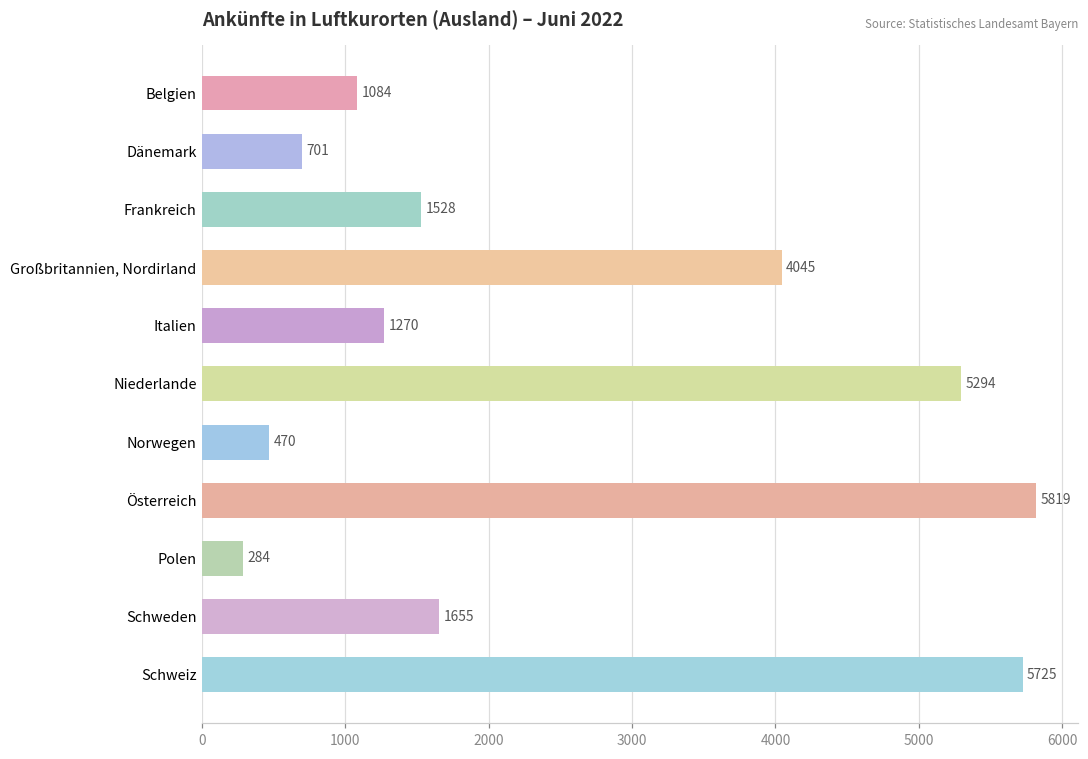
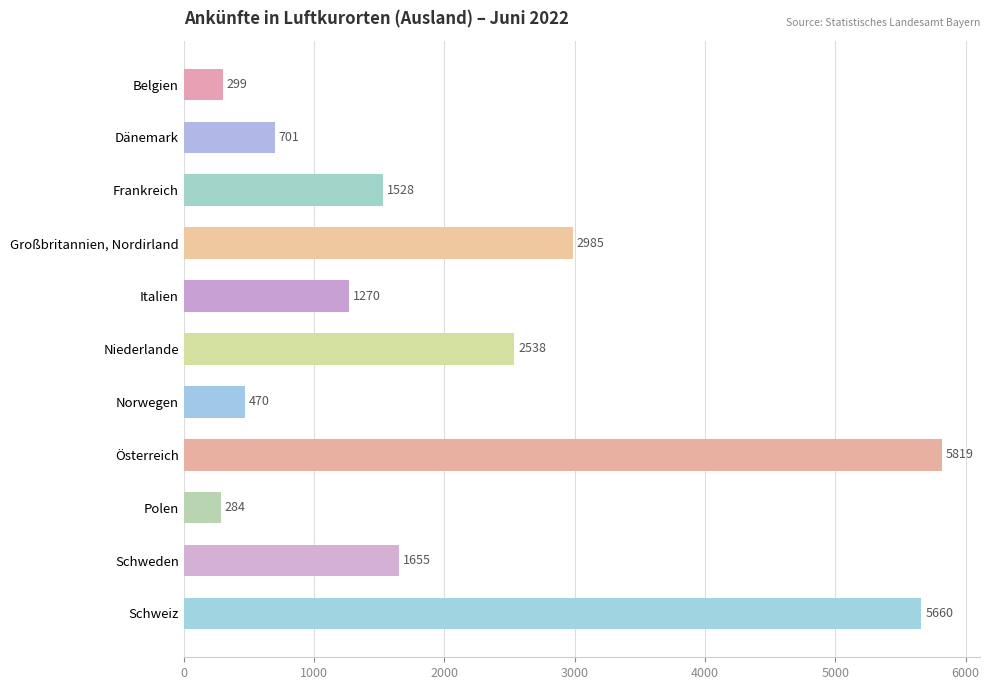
  {
-   "Belgien": 1084,
+   "Belgien": 299,
    "Dänemark": 701,
    "Frankreich": 1528,
-   "Großbritannien, Nordirland": 4045,
+   "Großbritannien, Nordirland": 2985,
    "Italien": 1270,
-   "Niederlande": 5294,
+   "Niederlande": 2538,
    "Norwegen": 470,
    "Österreich": 5819,
    "Polen": 284,
    "Schweden": 1655,
-   "Schweiz": 5725
+   "Schweiz": 5660
  }
